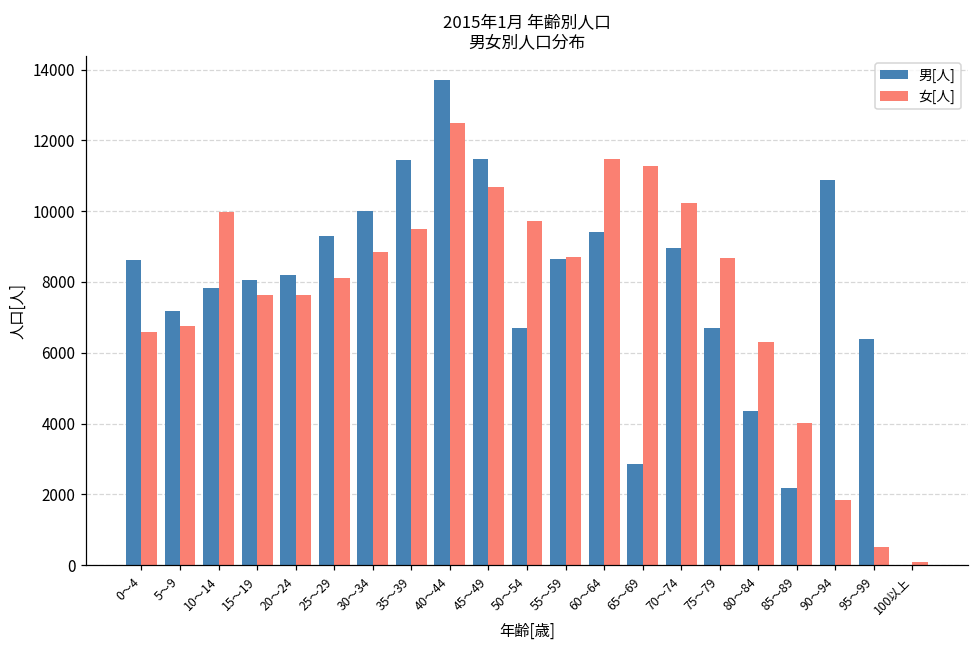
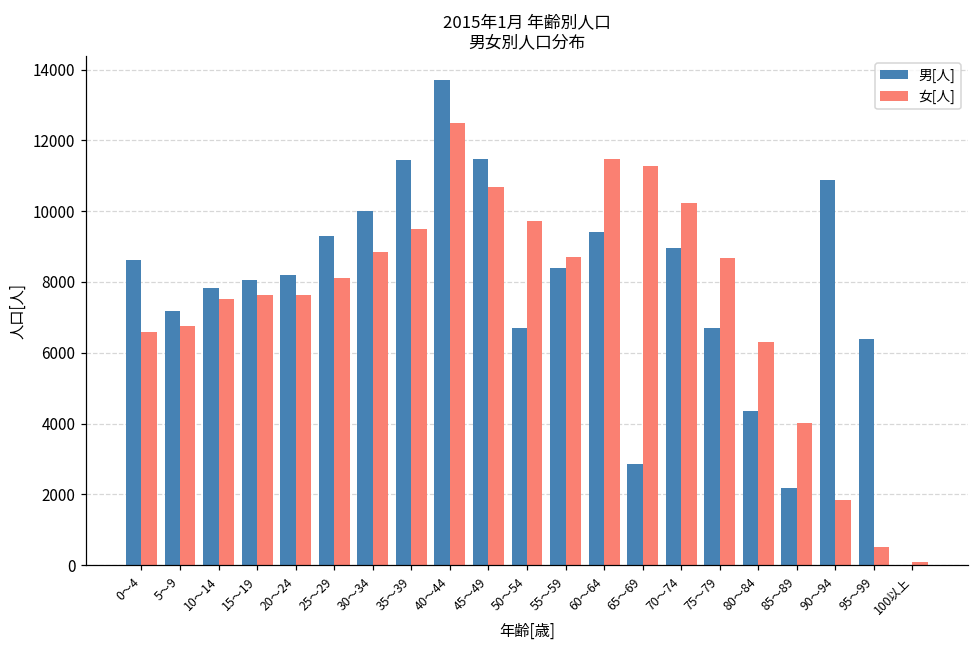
  {
    "男[人]": {
      "0～4": 8600,
      "5～9": 7200,
      "10～14": 7800,
      "15～19": 8000,
      "20～24": 8200,
      "25～29": 9300,
      "30～34": 10000,
      "35～39": 11400,
      "40～44": 13700,
      "45～49": 11500,
      "50～54": 6700,
-     "55～59": 8600,
+     "55～59": 8400,
      "60～64": 9400,
      "65～69": 2900,
      "70～74": 9000,
      "75～79": 6700,
      "80～84": 4400,
      "85～89": 2200,
      "90～94": 10900,
      "95～99": 6400
    },
    "女[人]": {
      "0～4": 6600,
      "5～9": 6800,
-     "10～14": 10000,
+     "10～14": 7500,
      "15～19": 7600,
      "20～24": 7600,
      "25～29": 8100,
      "30～34": 8800,
      "35～39": 9500,
      "40～44": 12500,
      "45～49": 10700,
      "50～54": 9700,
      "55～59": 8700,
      "60～64": 11500,
      "65～69": 11300,
      "70～74": 10200,
      "75～79": 8700,
      "80～84": 6300,
      "85～89": 4000,
      "90～94": 1800,
      "95～99": 500,
      "100以上": 100
    }
  }
